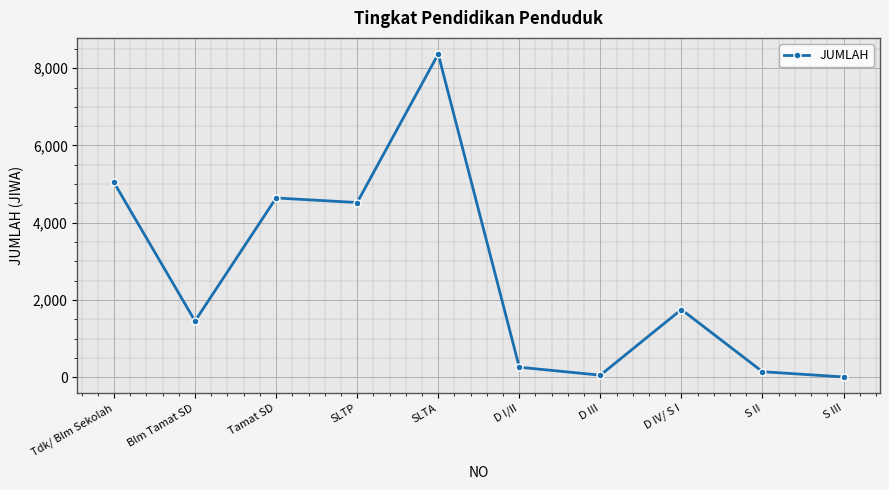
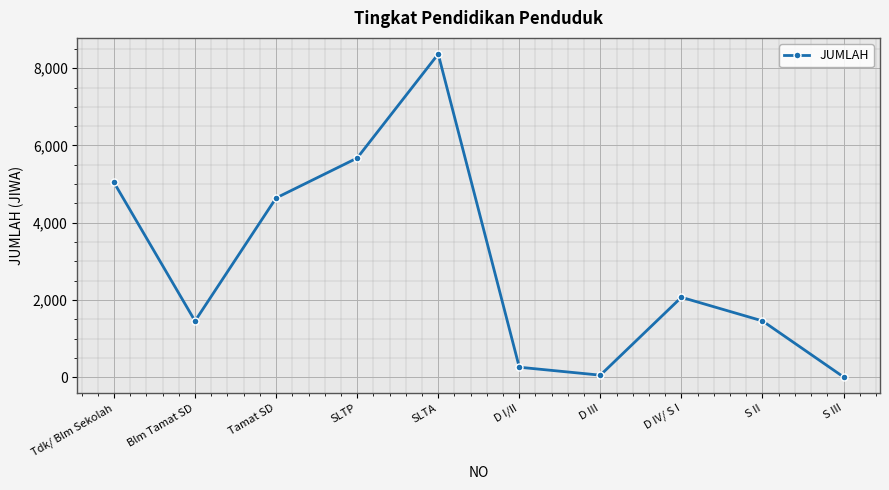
  {
    "Tdk/ Blm Sekolah": "5,000",
    "Blm Tamat SD": "1,500",
    "Tamat SD": "4,600",
-   "SLTP": "4,500",
+   "SLTP": "5,700",
    "SLTA": "8,400",
    "D I/II": "300",
    "D III": "100",
-   "D IV/ S I": "1,800",
-   "S II": "100",
+   "D IV/ S I": "2,100",
+   "S II": "1,500",
    "S III": "0"
  }
